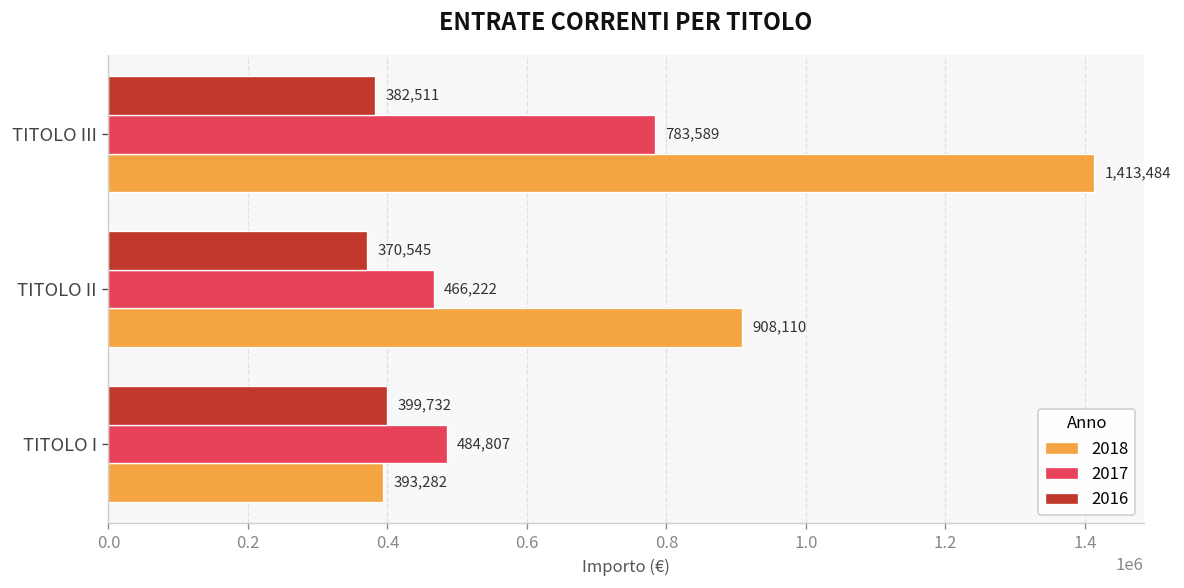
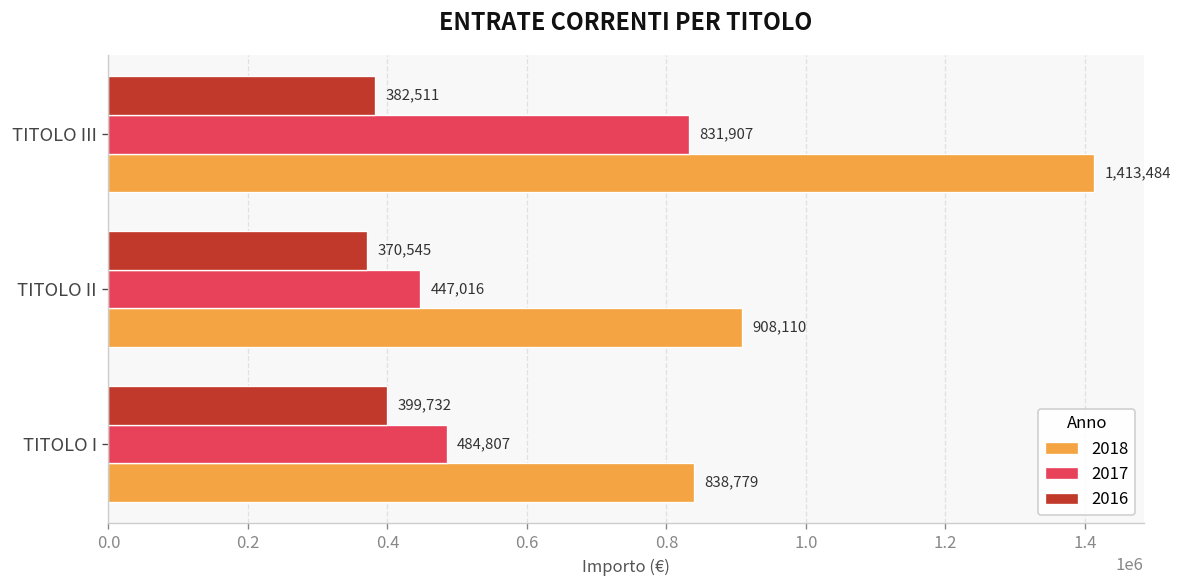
  {
    "2018": {
      "TITOLO III": "1,413,484",
      "TITOLO II": "908,110",
-     "TITOLO I": "393,282"
+     "TITOLO I": "838,779"
    },
    "2017": {
-     "TITOLO III": "783,589",
-     "TITOLO II": "466,222",
+     "TITOLO III": "831,907",
+     "TITOLO II": "447,016",
      "TITOLO I": "484,807"
    },
    "2016": {
      "TITOLO III": "382,511",
      "TITOLO II": "370,545",
      "TITOLO I": "399,732"
    }
  }
